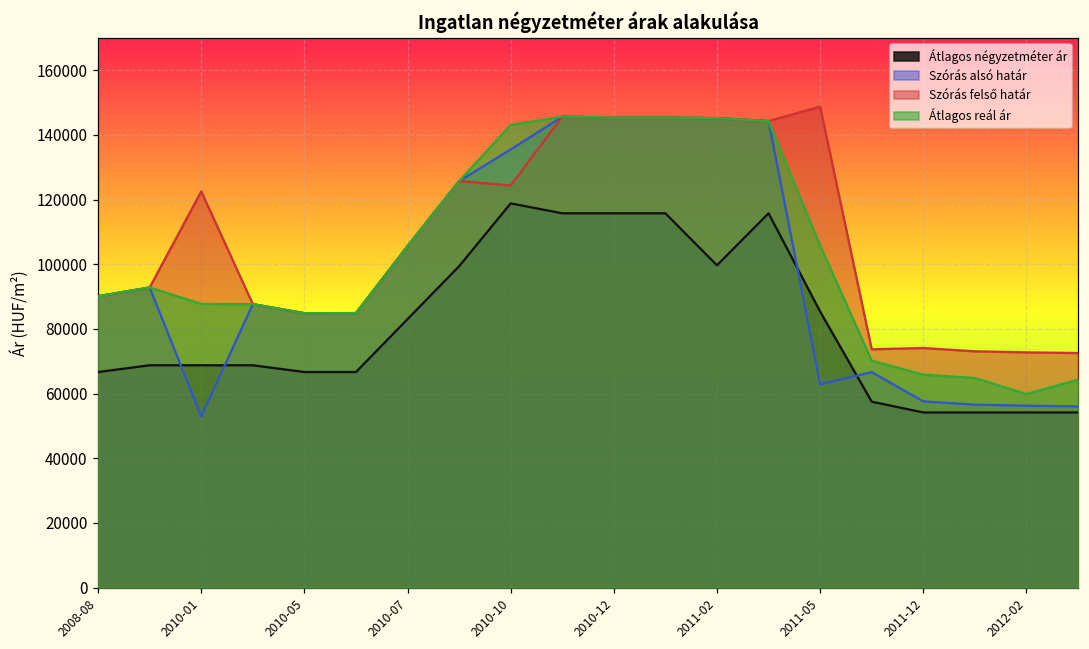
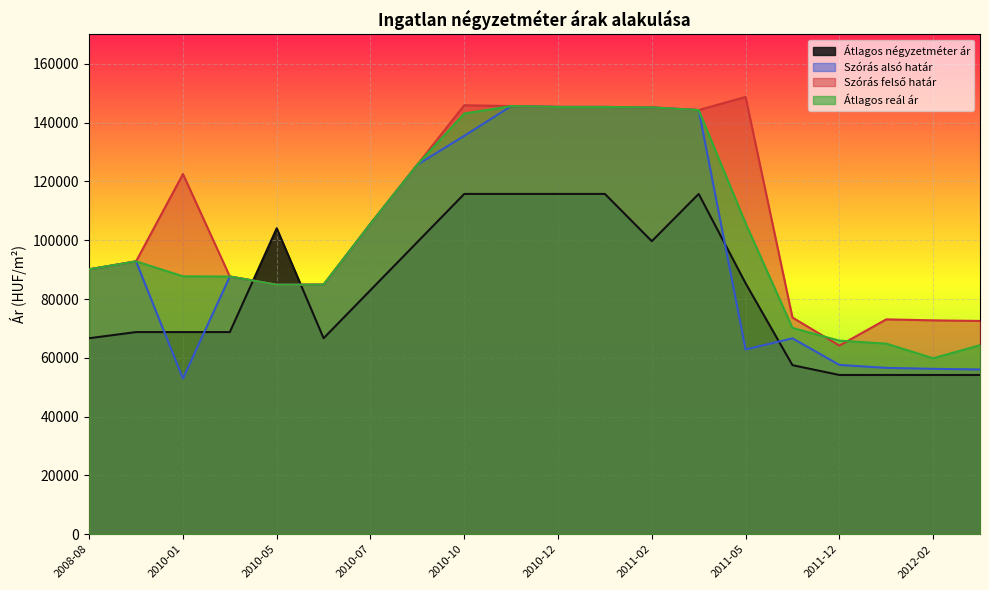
  {
    "Átlagos négyzetméter ár": {
      "2008-08": 67000,
      "2010-01": 69000,
-     "2010-05": 67000,
+     "2010-05": 104000,
      "2010-07": 83000,
-     "2010-10": 119000,
+     "2010-10": 116000,
      "2010-12": 116000,
      "2011-02": 100000,
      "2011-05": 85000,
      "2011-12": 54000,
      "2012-02": 54000
    },
    "Szórás alsó határ": {
      "2010-01": 53000,
      "2010-10": 136000,
      "2011-05": 63000,
      "2011-12": 58000,
      "2012-02": 56000
    },
    "Szórás felső határ": {
      "2010-01": 123000,
-     "2010-10": 124000,
+     "2010-10": 146000,
      "2011-05": 149000,
-     "2011-12": 74000,
+     "2011-12": 64000,
      "2012-02": 73000
    },
    "Átlagos reál ár": {
      "2010-01": 88000,
      "2010-10": 143000,
      "2011-05": 106000,
      "2011-12": 66000,
      "2012-02": 60000
    }
  }
